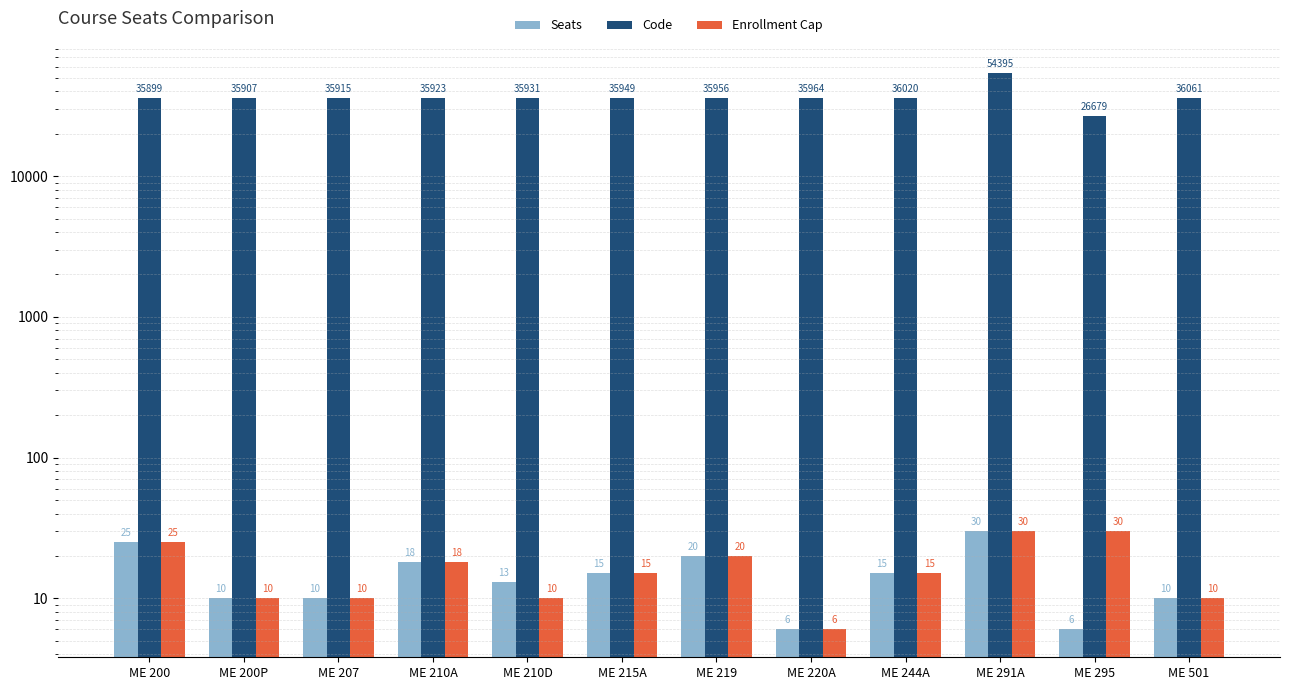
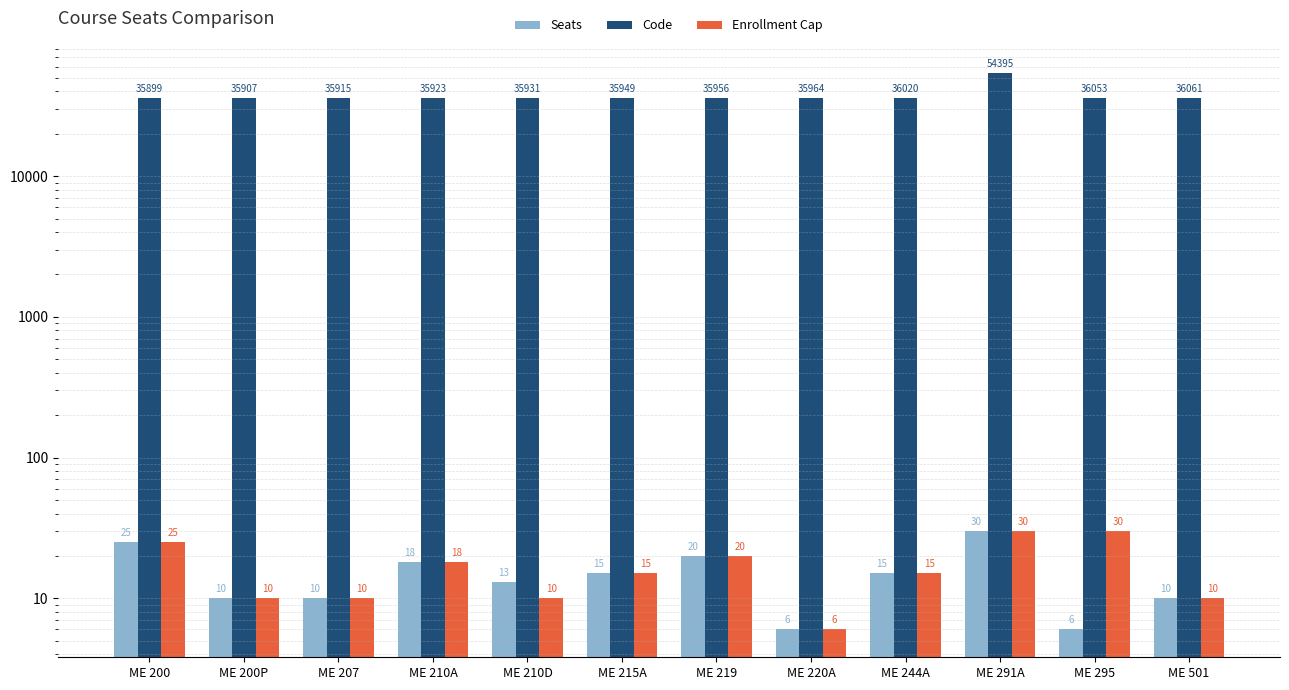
  {
    "Seats": {
      "ME 200": 25,
      "ME 200P": 10,
      "ME 207": 10,
      "ME 210A": 18,
      "ME 210D": 13,
      "ME 215A": 15,
      "ME 219": 20,
      "ME 220A": 6,
      "ME 244A": 15,
      "ME 291A": 30,
      "ME 295": 6,
      "ME 501": 10
    },
    "Code": {
      "ME 200": 35899,
      "ME 200P": 35907,
      "ME 207": 35915,
      "ME 210A": 35923,
      "ME 210D": 35931,
      "ME 215A": 35949,
      "ME 219": 35956,
      "ME 220A": 35964,
      "ME 244A": 36020,
      "ME 291A": 54395,
-     "ME 295": 26679,
+     "ME 295": 36053,
      "ME 501": 36061
    },
    "Enrollment Cap": {
      "ME 200": 25,
      "ME 200P": 10,
      "ME 207": 10,
      "ME 210A": 18,
      "ME 210D": 10,
      "ME 215A": 15,
      "ME 219": 20,
      "ME 220A": 6,
      "ME 244A": 15,
      "ME 291A": 30,
      "ME 295": 30,
      "ME 501": 10
    }
  }
